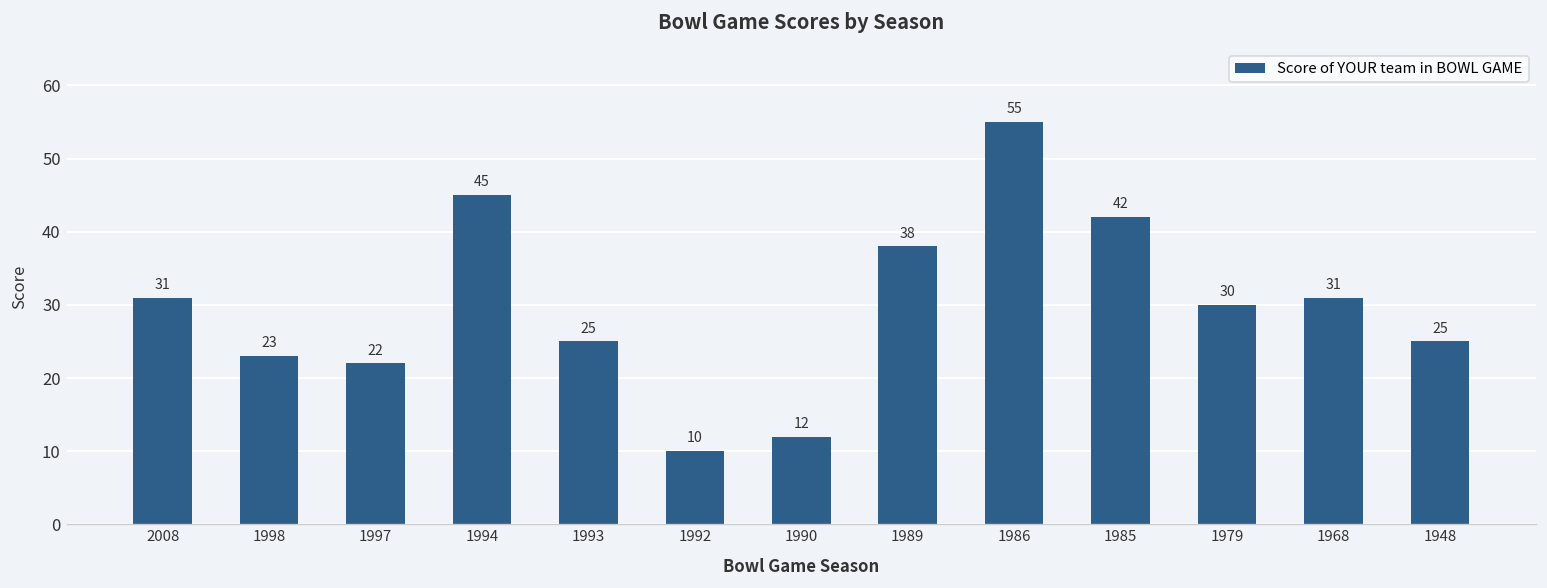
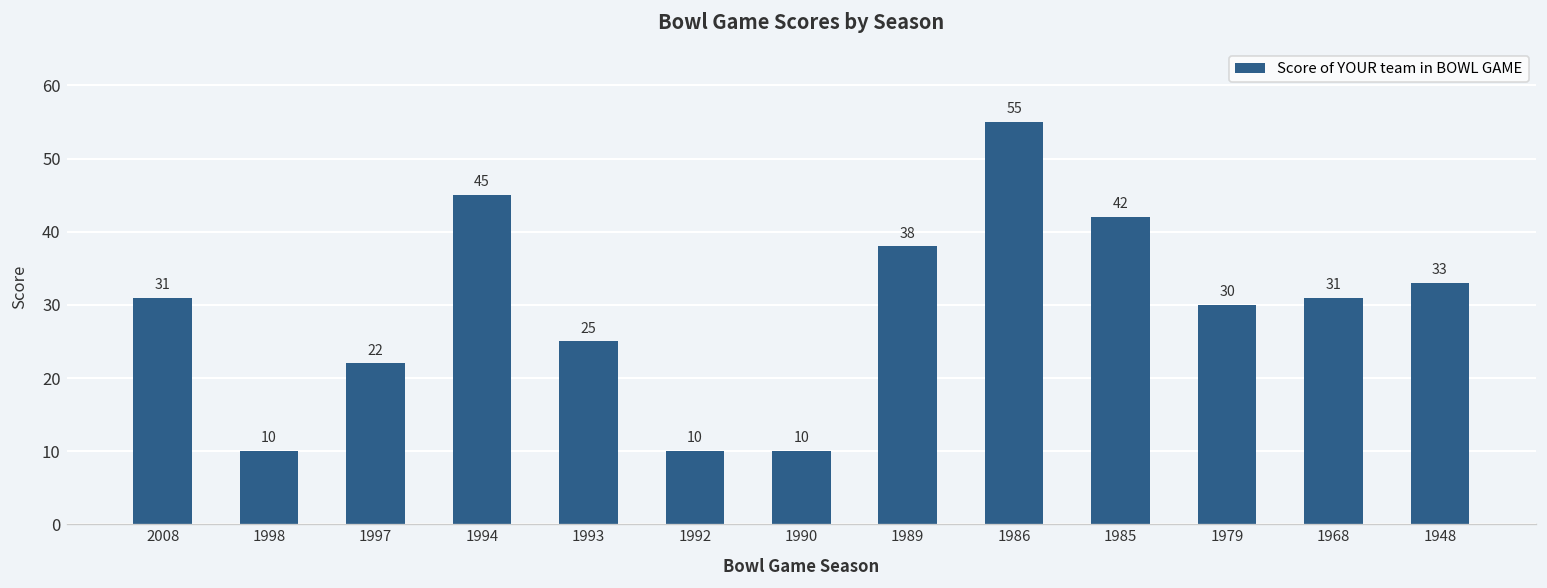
  {
    "2008": 31,
-   "1998": 23,
+   "1998": 10,
    "1997": 22,
    "1994": 45,
    "1993": 25,
    "1992": 10,
-   "1990": 12,
+   "1990": 10,
    "1989": 38,
    "1986": 55,
    "1985": 42,
    "1979": 30,
    "1968": 31,
-   "1948": 25
+   "1948": 33
  }
